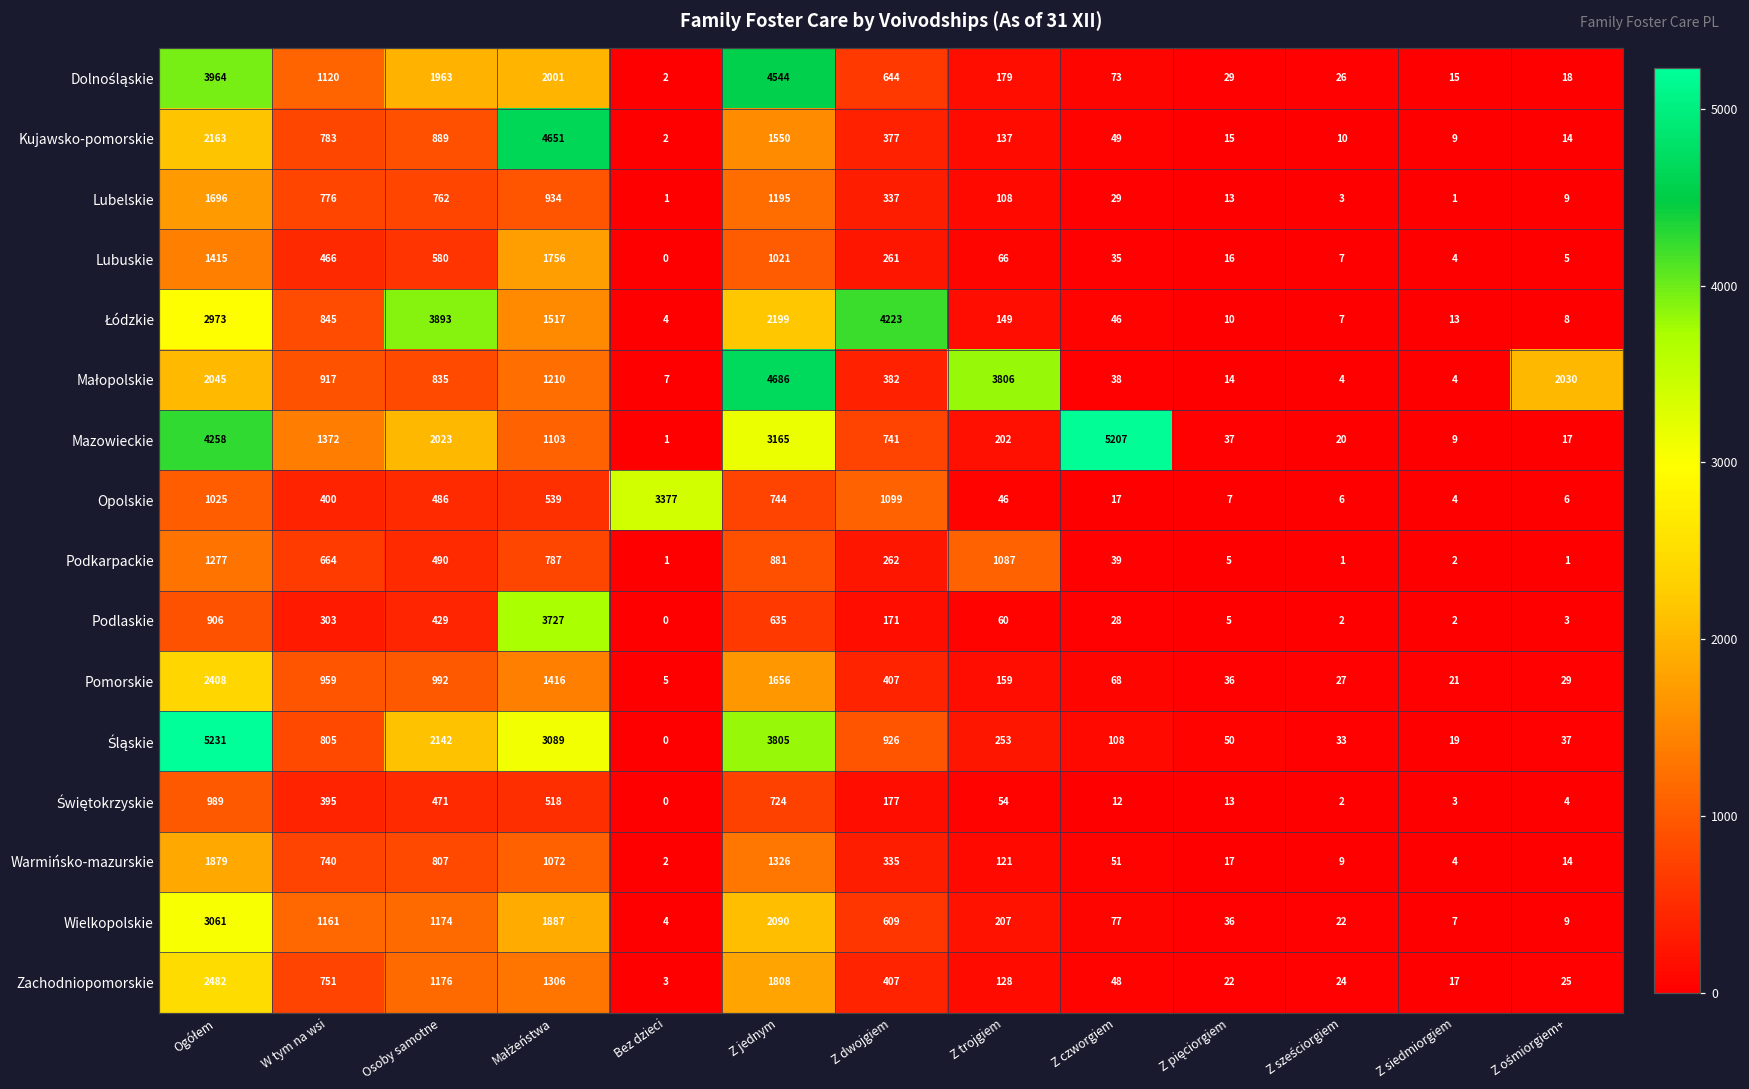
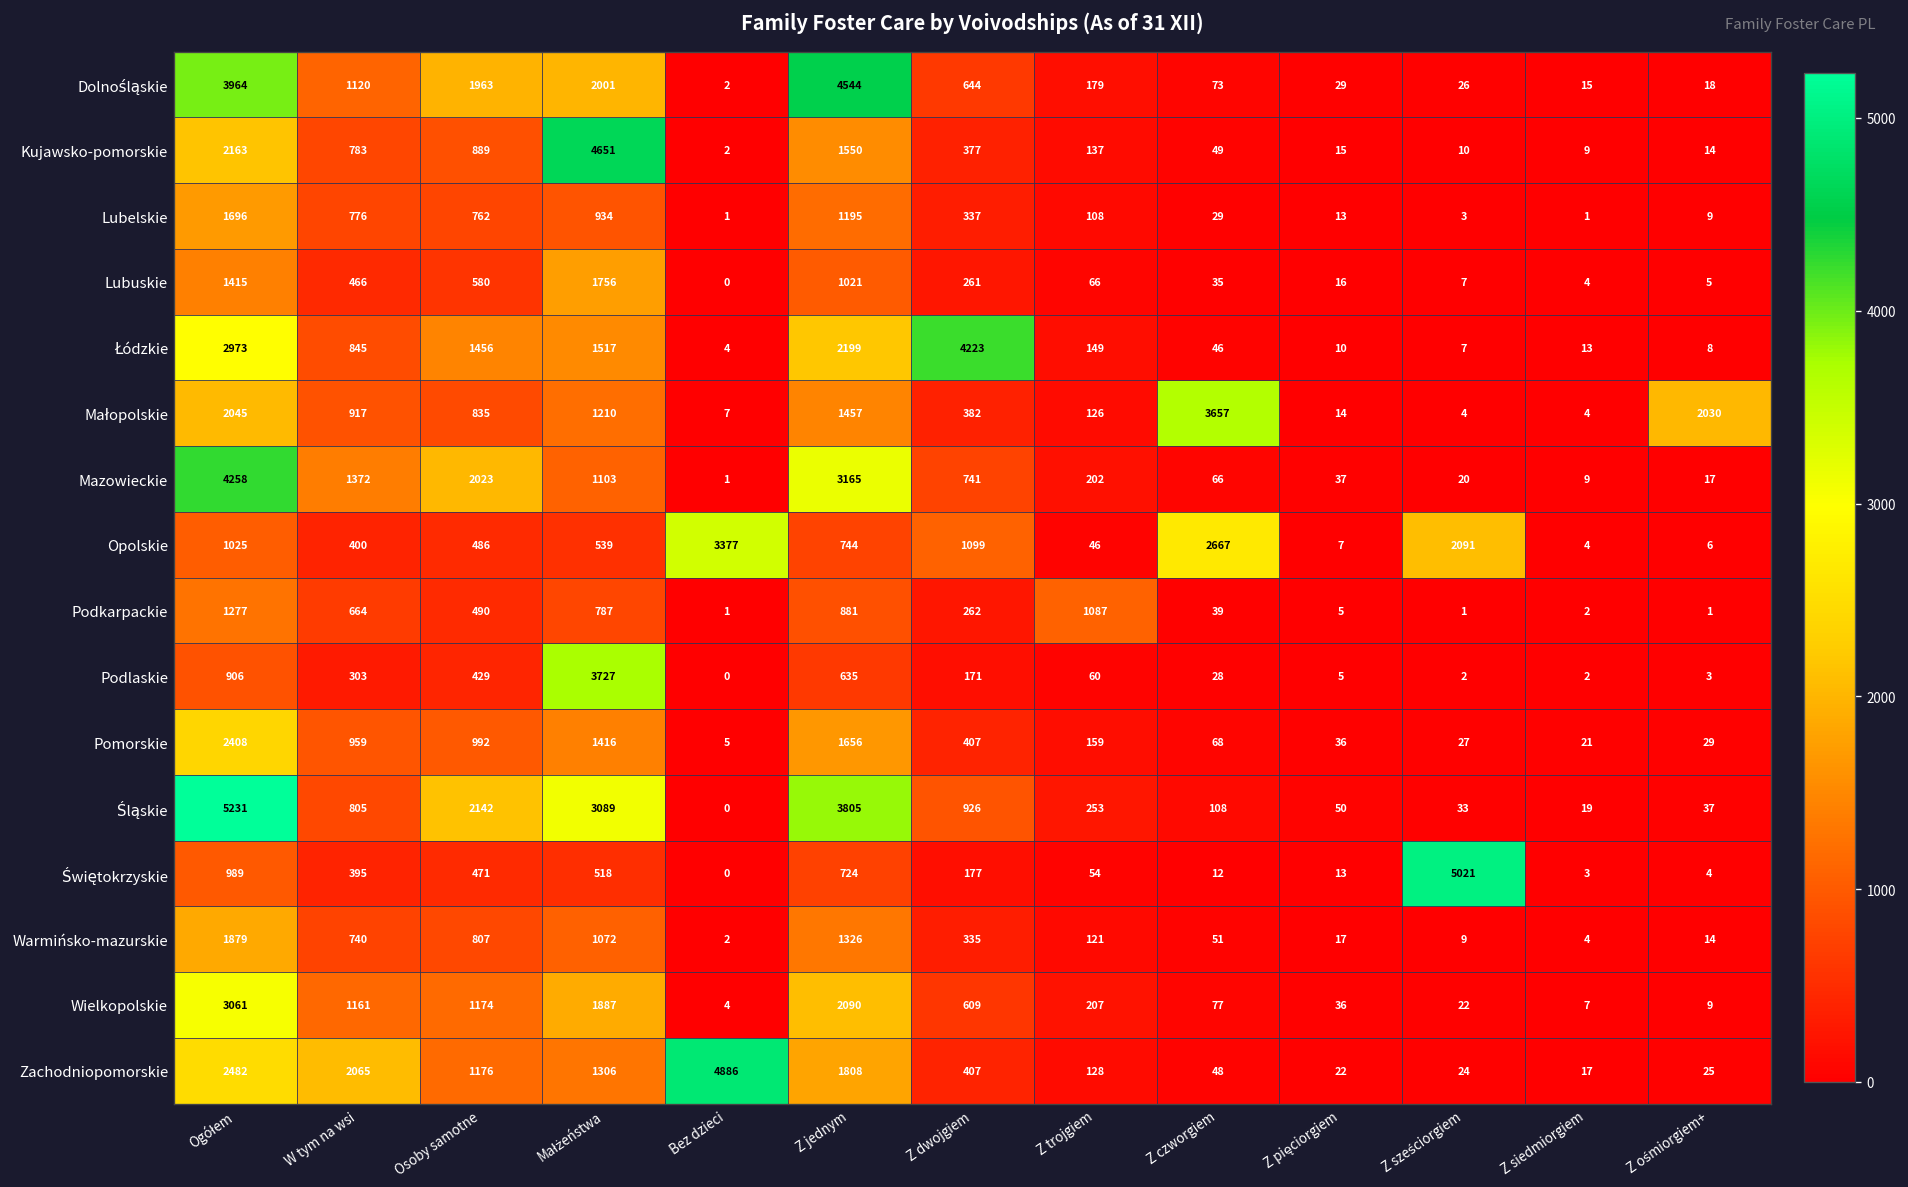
  {
    "Łódzkie": {
      "Ogółem": 2973,
      "W tym na wsi": 845,
-     "Osoby samotne": 3893,
+     "Osoby samotne": 1456,
      "Małżeństwa": 1517,
      "Bez dzieci": 4,
      "Z jednym": 2199,
      "Z dwojgiem": 4223,
      "Z trojgiem": 149,
      "Z czworgiem": 46,
      "Z pięciorgiem": 10,
      "Z sześciorgiem": 7,
      "Z siedmiorgiem": 13,
      "Z ośmiorgiem+": 8
    },
    "Małopolskie": {
      "Ogółem": 2045,
      "W tym na wsi": 917,
      "Osoby samotne": 835,
      "Małżeństwa": 1210,
      "Bez dzieci": 7,
-     "Z jednym": 4686,
+     "Z jednym": 1457,
      "Z dwojgiem": 382,
-     "Z trojgiem": 3806,
-     "Z czworgiem": 38,
+     "Z trojgiem": 126,
+     "Z czworgiem": 3657,
      "Z pięciorgiem": 14,
      "Z sześciorgiem": 4,
      "Z siedmiorgiem": 4,
      "Z ośmiorgiem+": 2030
    },
    "Mazowieckie": {
      "Ogółem": 4258,
      "W tym na wsi": 1372,
      "Osoby samotne": 2023,
      "Małżeństwa": 1103,
      "Bez dzieci": 1,
      "Z jednym": 3165,
      "Z dwojgiem": 741,
      "Z trojgiem": 202,
-     "Z czworgiem": 5207,
+     "Z czworgiem": 66,
      "Z pięciorgiem": 37,
      "Z sześciorgiem": 20,
      "Z siedmiorgiem": 9,
      "Z ośmiorgiem+": 17
    },
    "Opolskie": {
      "Ogółem": 1025,
      "W tym na wsi": 400,
      "Osoby samotne": 486,
      "Małżeństwa": 539,
      "Bez dzieci": 3377,
      "Z jednym": 744,
      "Z dwojgiem": 1099,
      "Z trojgiem": 46,
-     "Z czworgiem": 17,
+     "Z czworgiem": 2667,
      "Z pięciorgiem": 7,
-     "Z sześciorgiem": 6,
+     "Z sześciorgiem": 2091,
      "Z siedmiorgiem": 4,
      "Z ośmiorgiem+": 6
    },
    "Świętokrzyskie": {
      "Ogółem": 989,
      "W tym na wsi": 395,
      "Osoby samotne": 471,
      "Małżeństwa": 518,
      "Bez dzieci": 0,
      "Z jednym": 724,
      "Z dwojgiem": 177,
      "Z trojgiem": 54,
      "Z czworgiem": 12,
      "Z pięciorgiem": 13,
-     "Z sześciorgiem": 2,
+     "Z sześciorgiem": 5021,
      "Z siedmiorgiem": 3,
      "Z ośmiorgiem+": 4
    },
    "Zachodniopomorskie": {
      "Ogółem": 2482,
-     "W tym na wsi": 751,
+     "W tym na wsi": 2065,
      "Osoby samotne": 1176,
      "Małżeństwa": 1306,
-     "Bez dzieci": 3,
+     "Bez dzieci": 4886,
      "Z jednym": 1808,
      "Z dwojgiem": 407,
      "Z trojgiem": 128,
      "Z czworgiem": 48,
      "Z pięciorgiem": 22,
      "Z sześciorgiem": 24,
      "Z siedmiorgiem": 17,
      "Z ośmiorgiem+": 25
    }
  }
